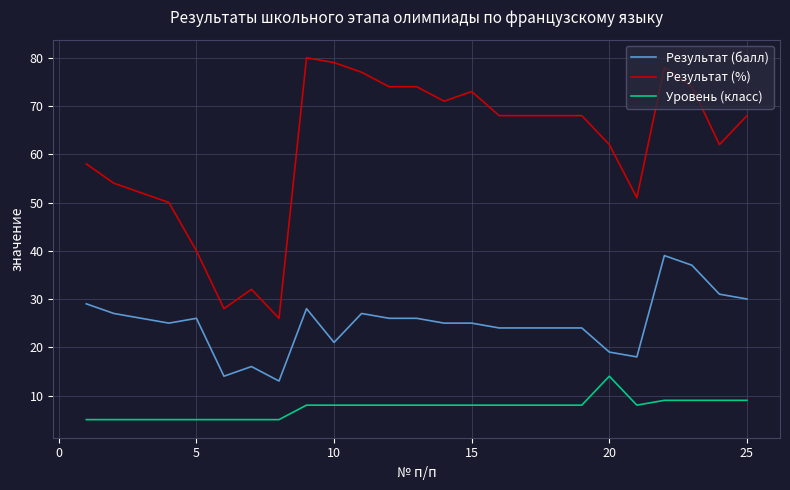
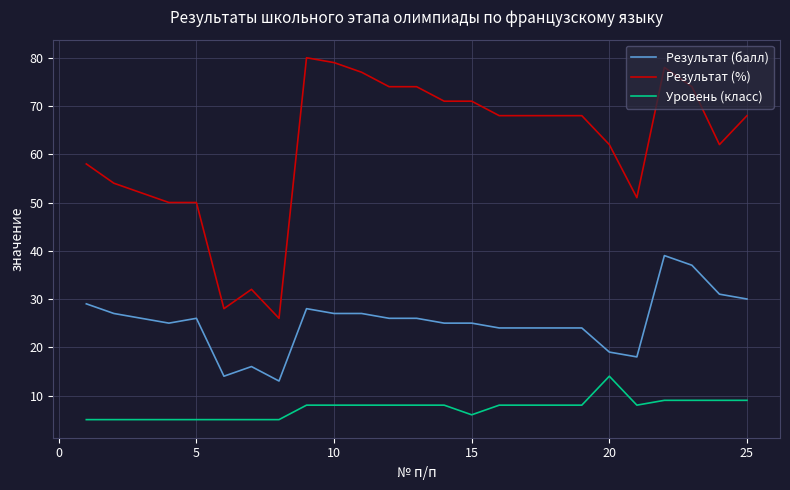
  {
    "Результат (балл)": {
      "5": 26,
-     "10": 21,
+     "10": 27,
      "15": 25,
      "20": 19,
      "25": 30
    },
    "Результат (%)": {
-     "5": 40,
+     "5": 50,
      "10": 79,
-     "15": 73,
+     "15": 71,
      "20": 62,
      "25": 68
    },
    "Уровень (класс)": {
      "5": 5,
      "10": 8,
-     "15": 8,
+     "15": 6,
      "20": 14,
      "25": 9
    }
  }
